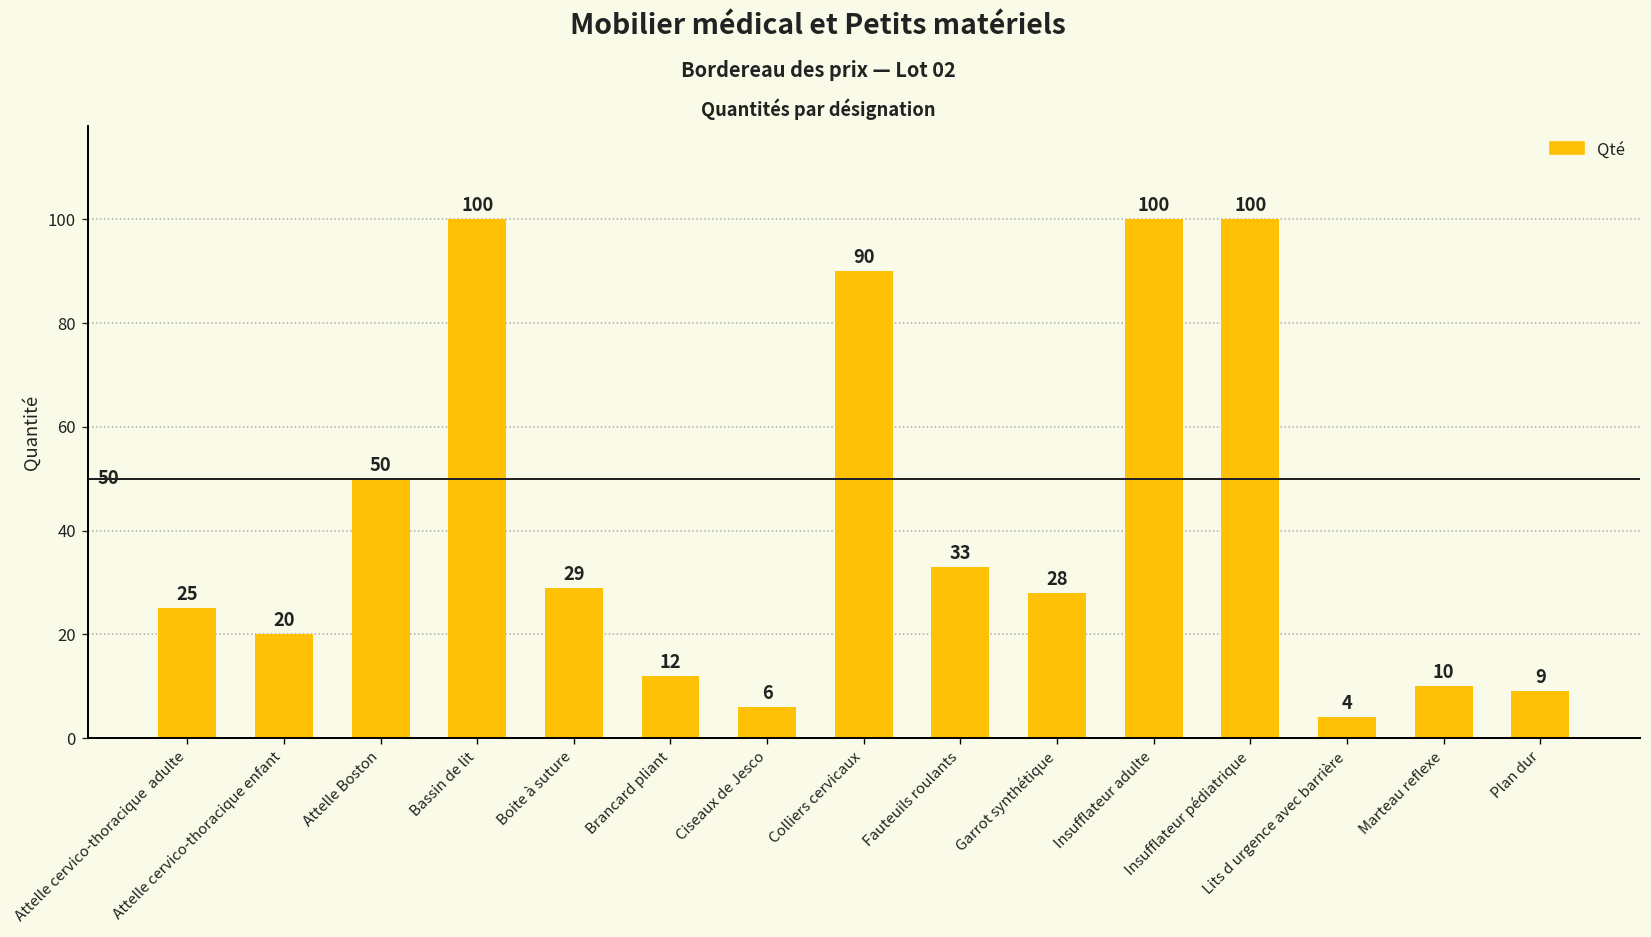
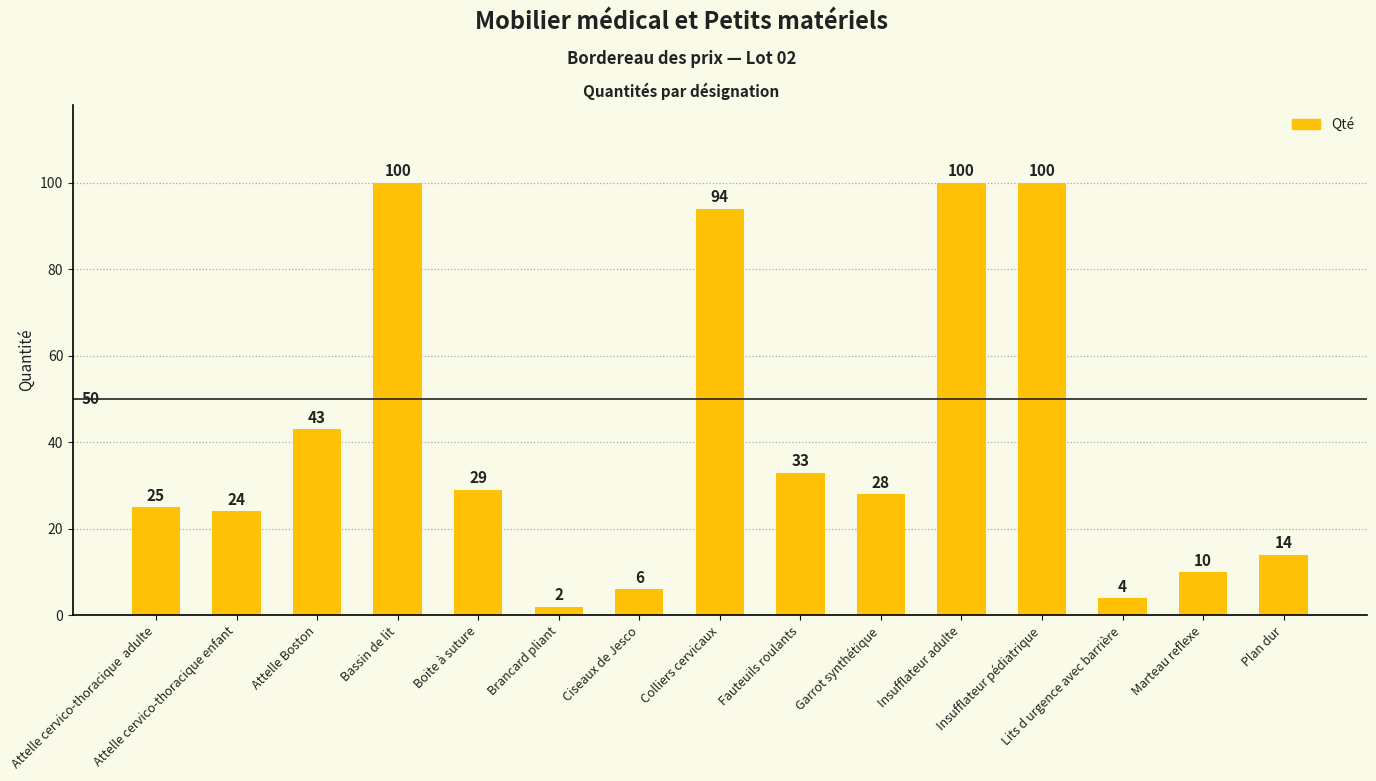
  {
    "Attelle cervico-thoracique adulte": 25,
-   "Attelle cervico-thoracique enfant": 20,
-   "Attelle Boston": 50,
+   "Attelle cervico-thoracique enfant": 24,
+   "Attelle Boston": 43,
    "Bassin de lit": 100,
    "Boite à suture": 29,
-   "Brancard pliant": 12,
+   "Brancard pliant": 2,
    "Ciseaux de Jesco": 6,
-   "Colliers cervicaux": 90,
+   "Colliers cervicaux": 94,
    "Fauteuils roulants": 33,
    "Garrot synthétique": 28,
    "Insufflateur adulte": 100,
    "Insufflateur pédiatrique": 100,
    "Lits d urgence avec barrière": 4,
    "Marteau reflexe": 10,
-   "Plan dur": 9
+   "Plan dur": 14
  }
